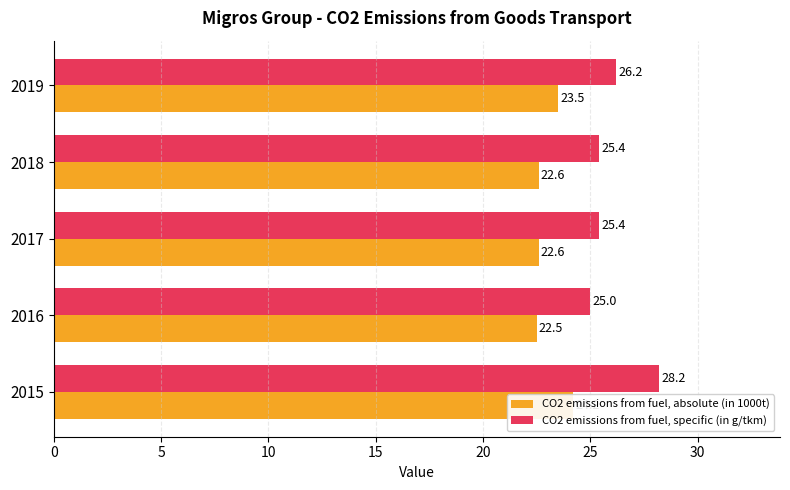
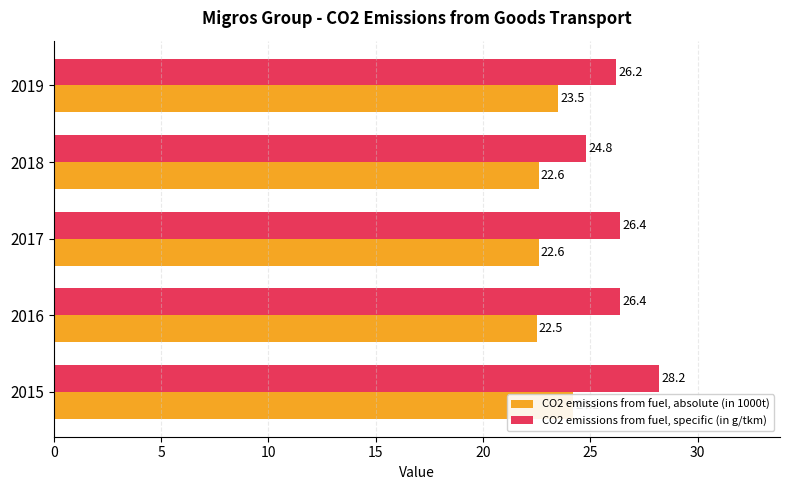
  {
    "CO2 emissions from fuel, absolute (in 1000t)": {
      "2019": 23.5,
      "2018": 22.6,
      "2017": 22.6,
      "2016": 22.5
    },
    "CO2 emissions from fuel, specific (in g/tkm)": {
      "2019": 26.2,
-     "2018": 25.4,
-     "2017": 25.4,
-     "2016": 25.0,
+     "2018": 24.8,
+     "2017": 26.4,
+     "2016": 26.4,
      "2015": 28.2
    }
  }
